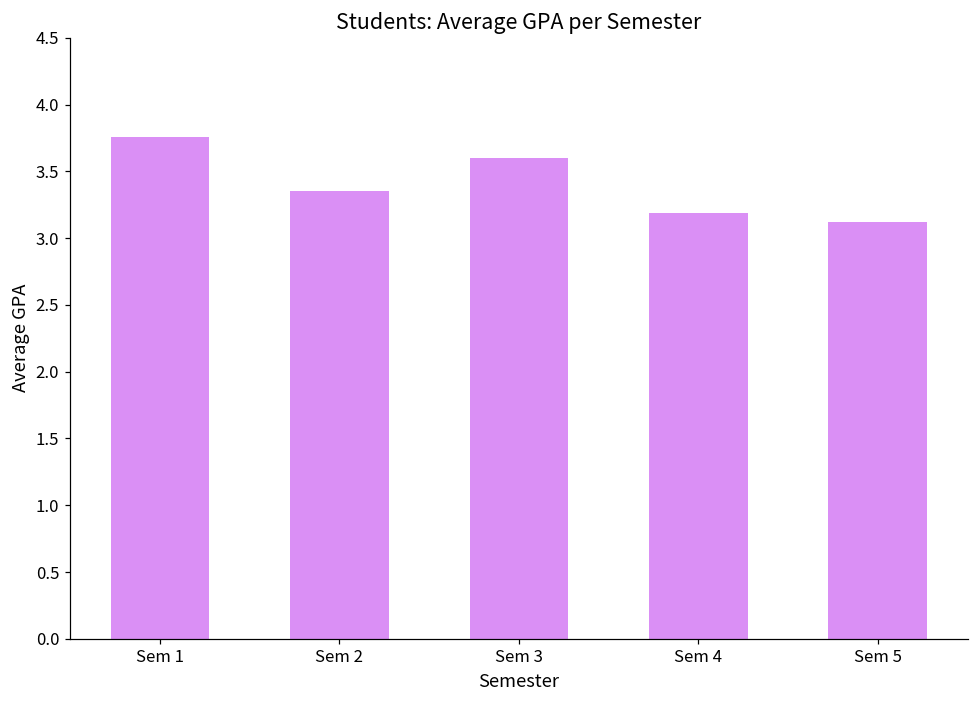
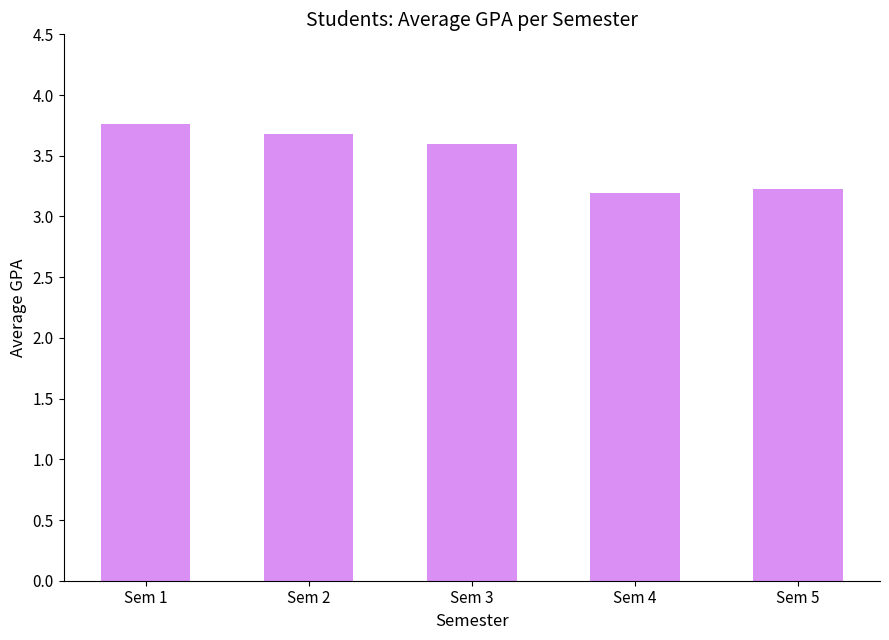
  {
    "Sem 1": 3.76,
-   "Sem 2": 3.35,
+   "Sem 2": 3.68,
    "Sem 3": 3.60,
    "Sem 4": 3.19,
-   "Sem 5": 3.12
+   "Sem 5": 3.23
  }
